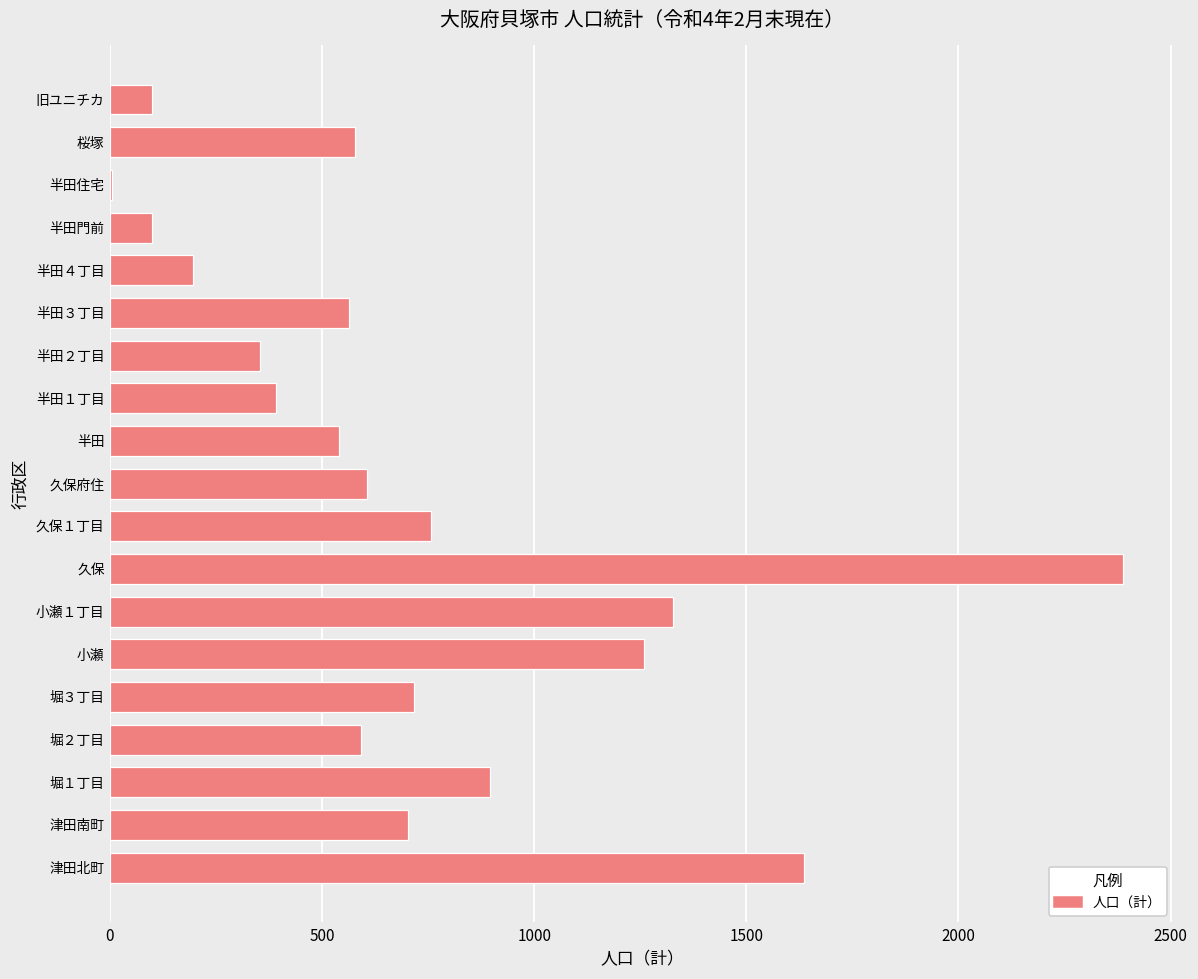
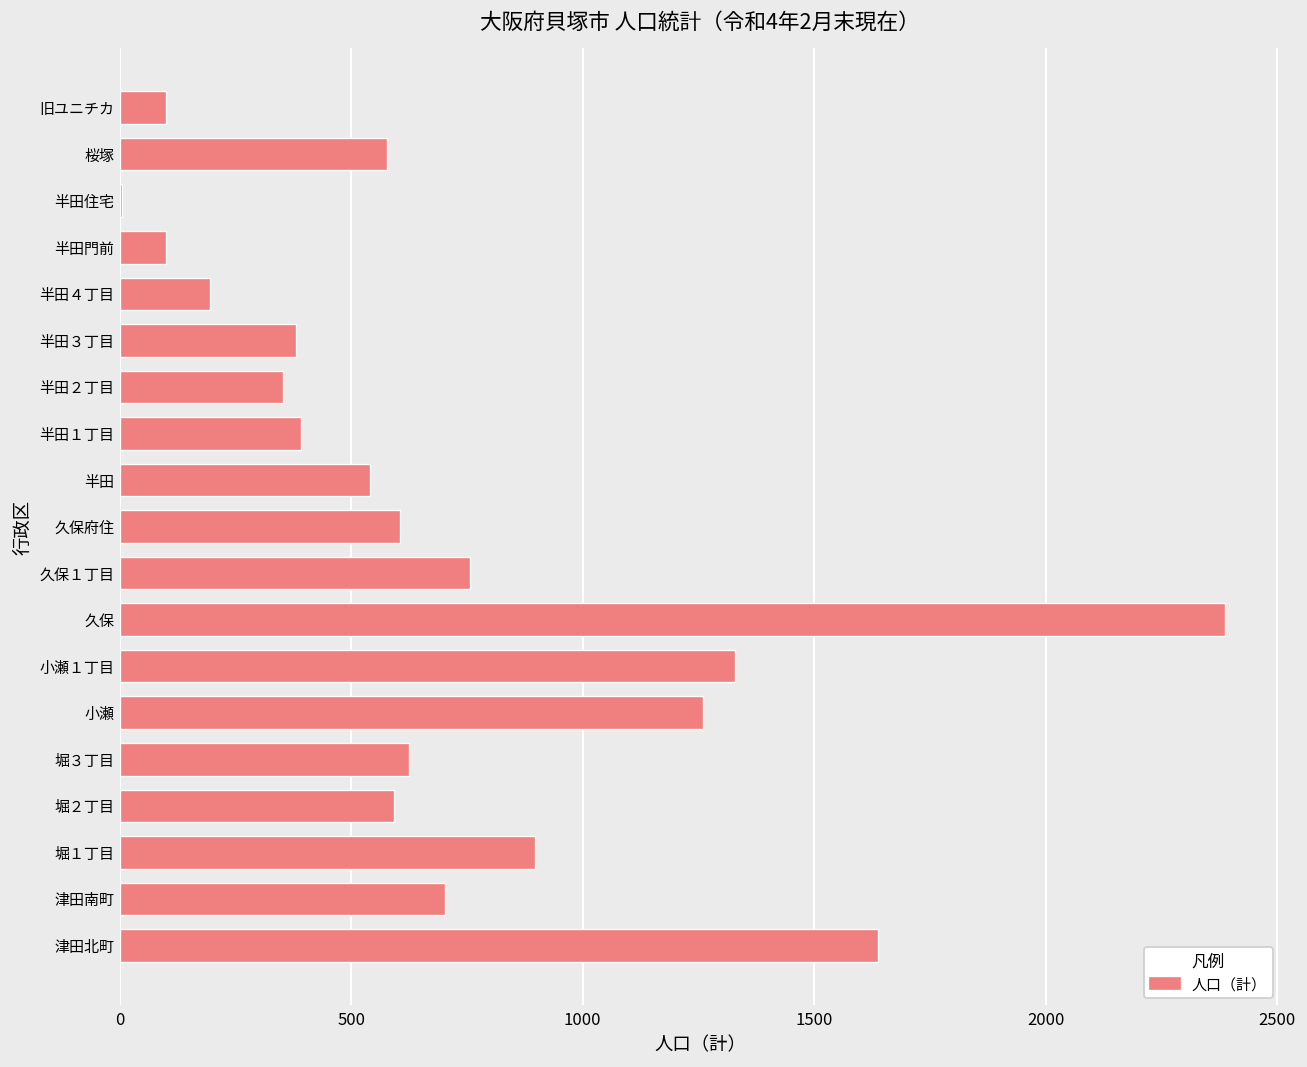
  {
    "旧ユニチカ": 100,
    "桜塚": 580,
    "半田門前": 100,
    "半田４丁目": 200,
-   "半田３丁目": 560,
+   "半田３丁目": 380,
    "半田２丁目": 350,
    "半田１丁目": 390,
    "半田": 540,
    "久保府住": 610,
    "久保１丁目": 760,
    "久保": 2390,
    "小瀬１丁目": 1330,
    "小瀬": 1260,
-   "堀３丁目": 720,
+   "堀３丁目": 630,
    "堀２丁目": 590,
    "堀１丁目": 900,
    "津田南町": 700,
    "津田北町": 1640
  }
